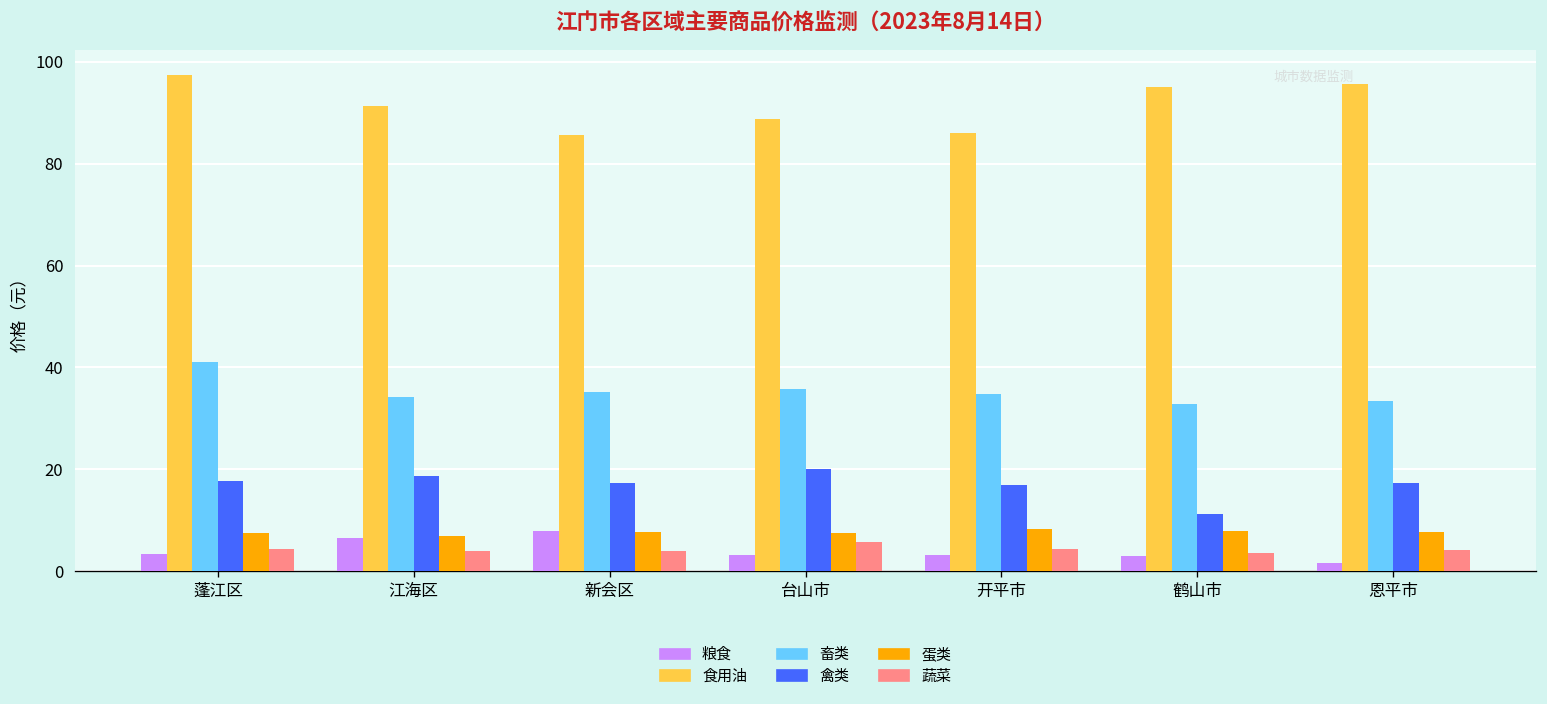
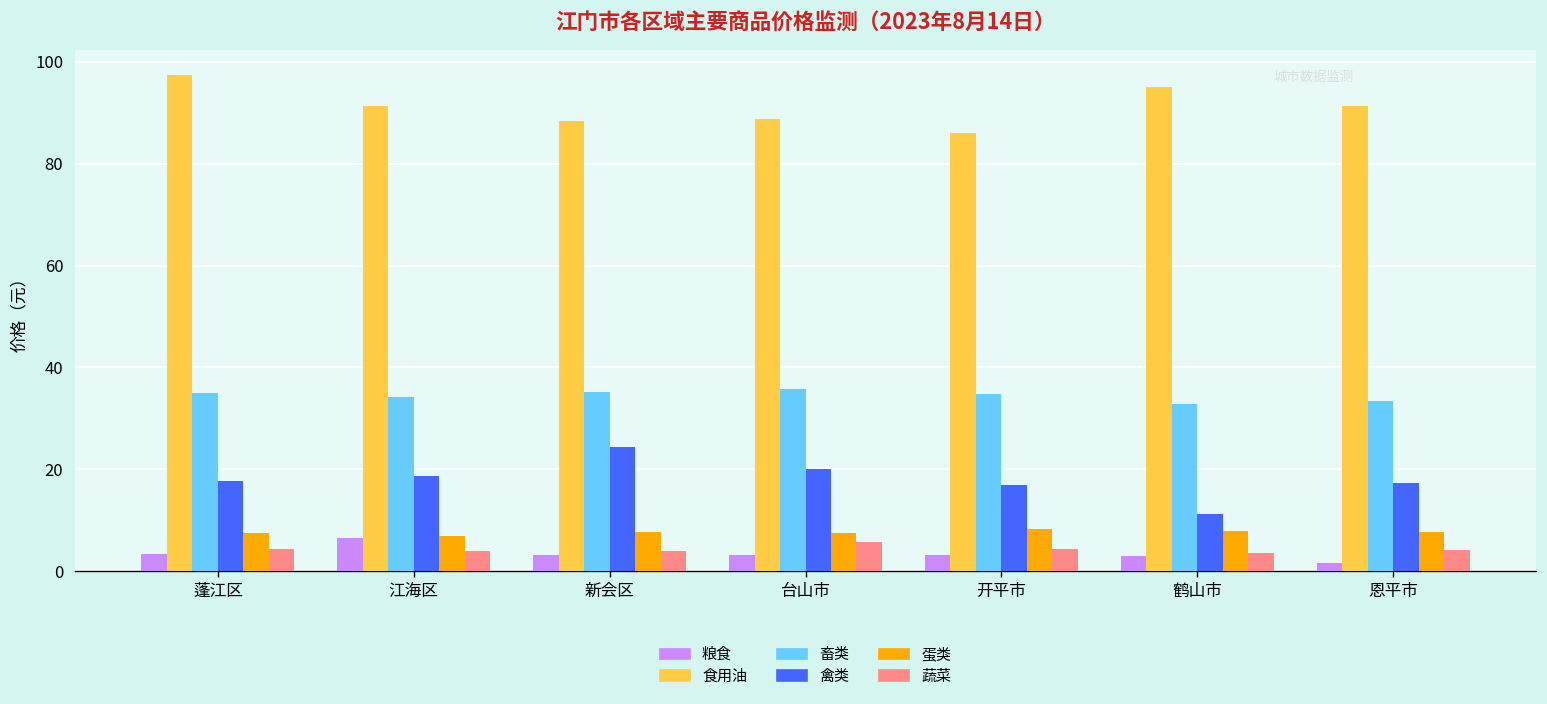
  {
    "粮食": {
      "蓬江区": 3,
      "江海区": 7,
-     "新会区": 8,
+     "新会区": 3,
      "台山市": 3,
      "开平市": 3,
      "鹤山市": 3,
      "恩平市": 2
    },
    "食用油": {
      "蓬江区": 97,
      "江海区": 91,
-     "新会区": 86,
+     "新会区": 88,
      "台山市": 89,
      "开平市": 86,
      "鹤山市": 95,
-     "恩平市": 96
+     "恩平市": 91
    },
    "畜类": {
-     "蓬江区": 41,
+     "蓬江区": 35,
      "江海区": 34,
      "新会区": 35,
      "台山市": 36,
      "开平市": 35,
      "鹤山市": 33,
      "恩平市": 33
    },
    "禽类": {
      "蓬江区": 18,
      "江海区": 19,
-     "新会区": 17,
+     "新会区": 24,
      "台山市": 20,
      "开平市": 17,
      "鹤山市": 11,
      "恩平市": 17
    },
    "蛋类": {
      "蓬江区": 8,
      "江海区": 7,
      "新会区": 8,
      "台山市": 7,
      "开平市": 8,
      "鹤山市": 8,
      "恩平市": 8
    },
    "蔬菜": {
      "蓬江区": 4,
      "江海区": 4,
      "新会区": 4,
      "台山市": 6,
      "开平市": 4,
      "鹤山市": 4,
      "恩平市": 4
    }
  }
